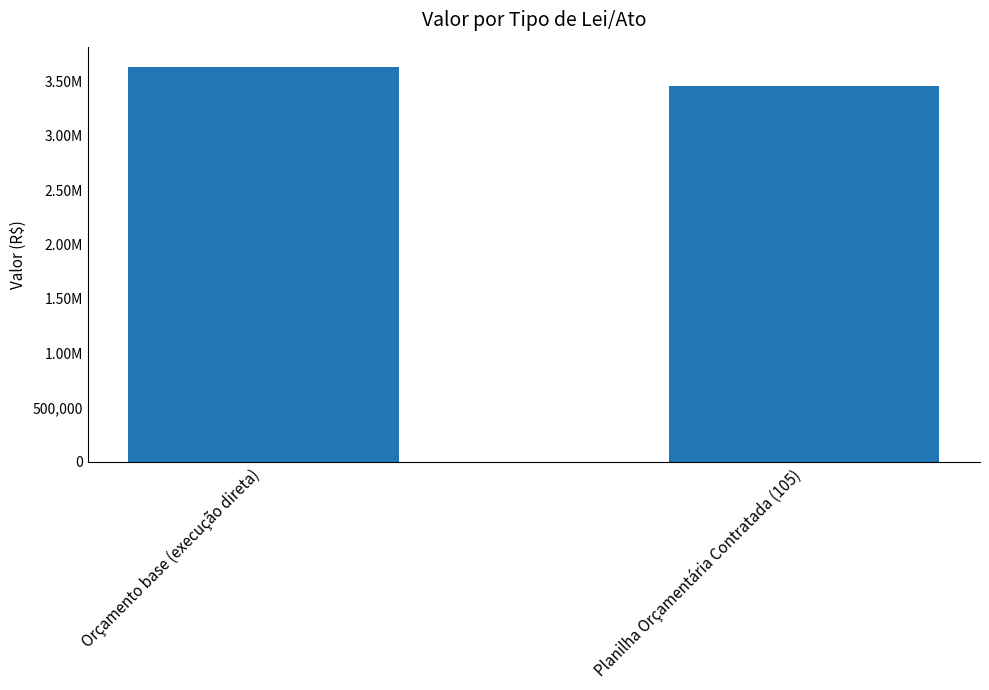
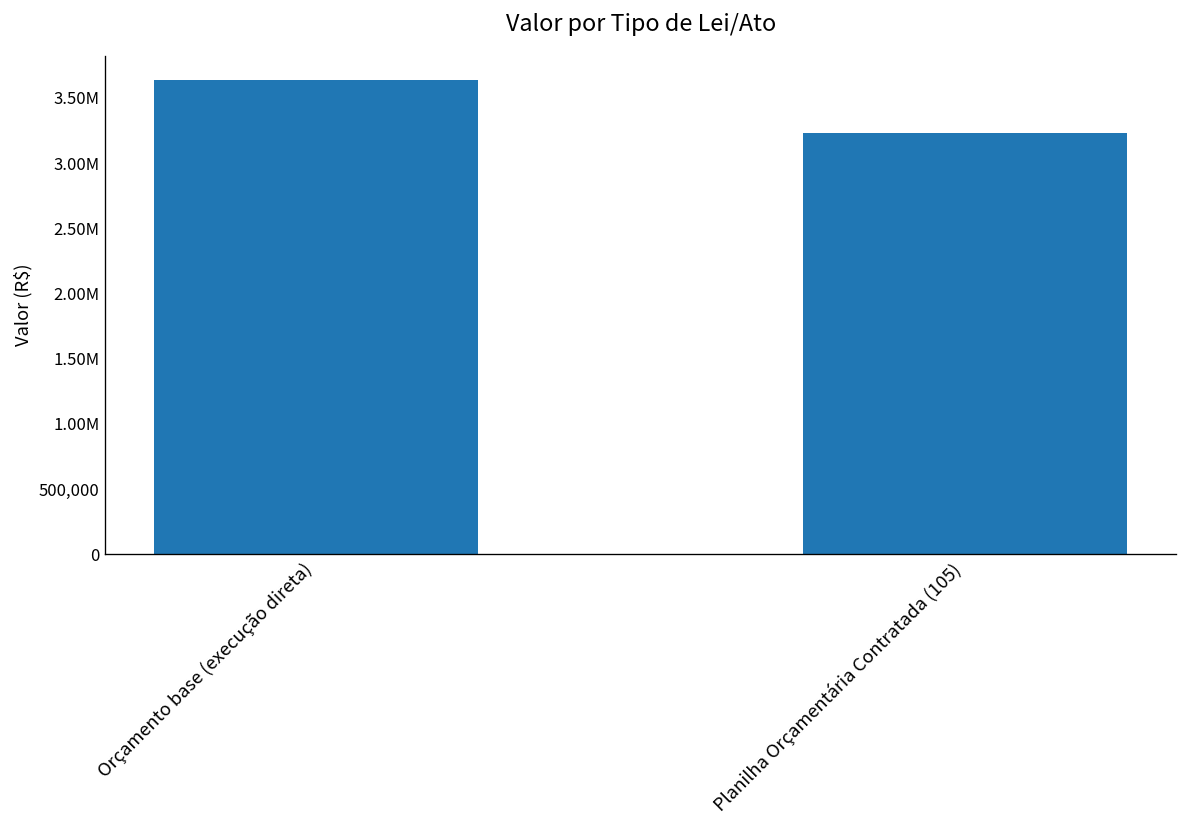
  {
    "Orçamento base (execução direta)": "3,640,000",
-   "Planilha Orçamentária Contratada (105)": "3,460,000"
+   "Planilha Orçamentária Contratada (105)": "3,240,000"
  }
